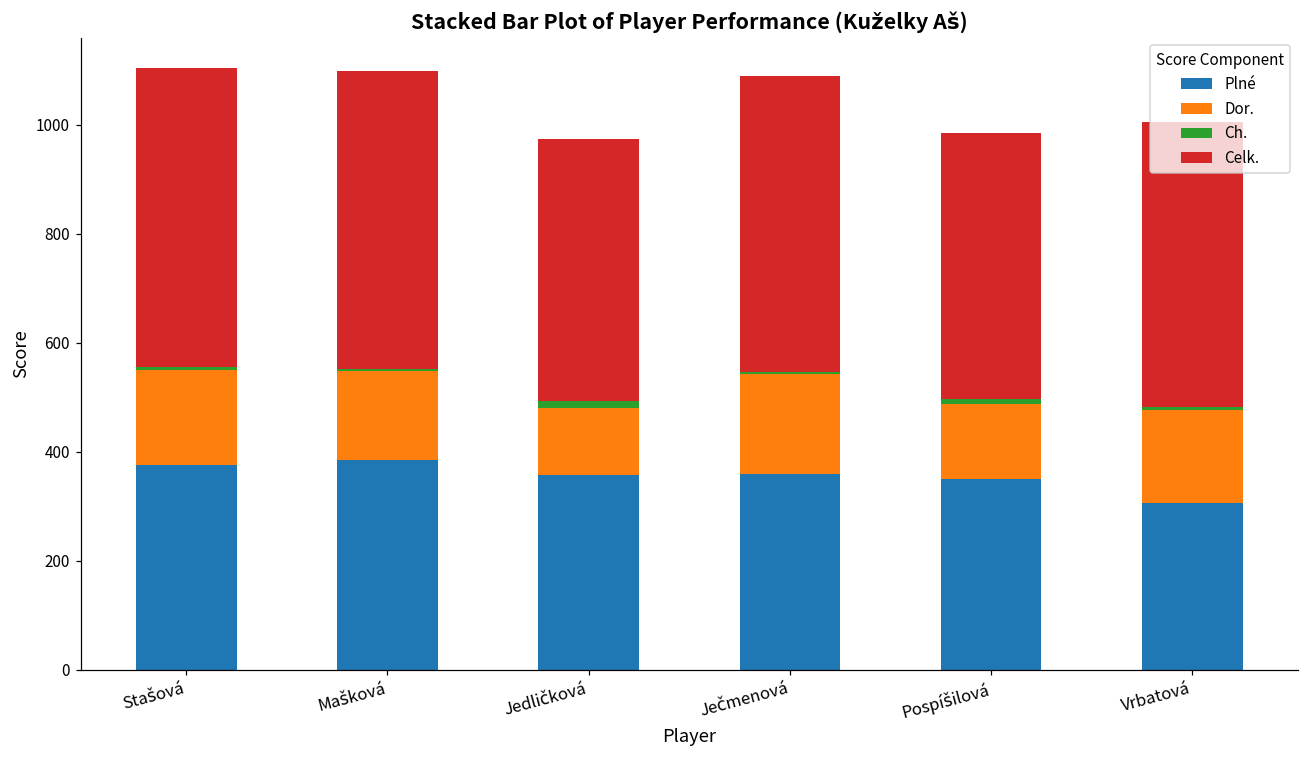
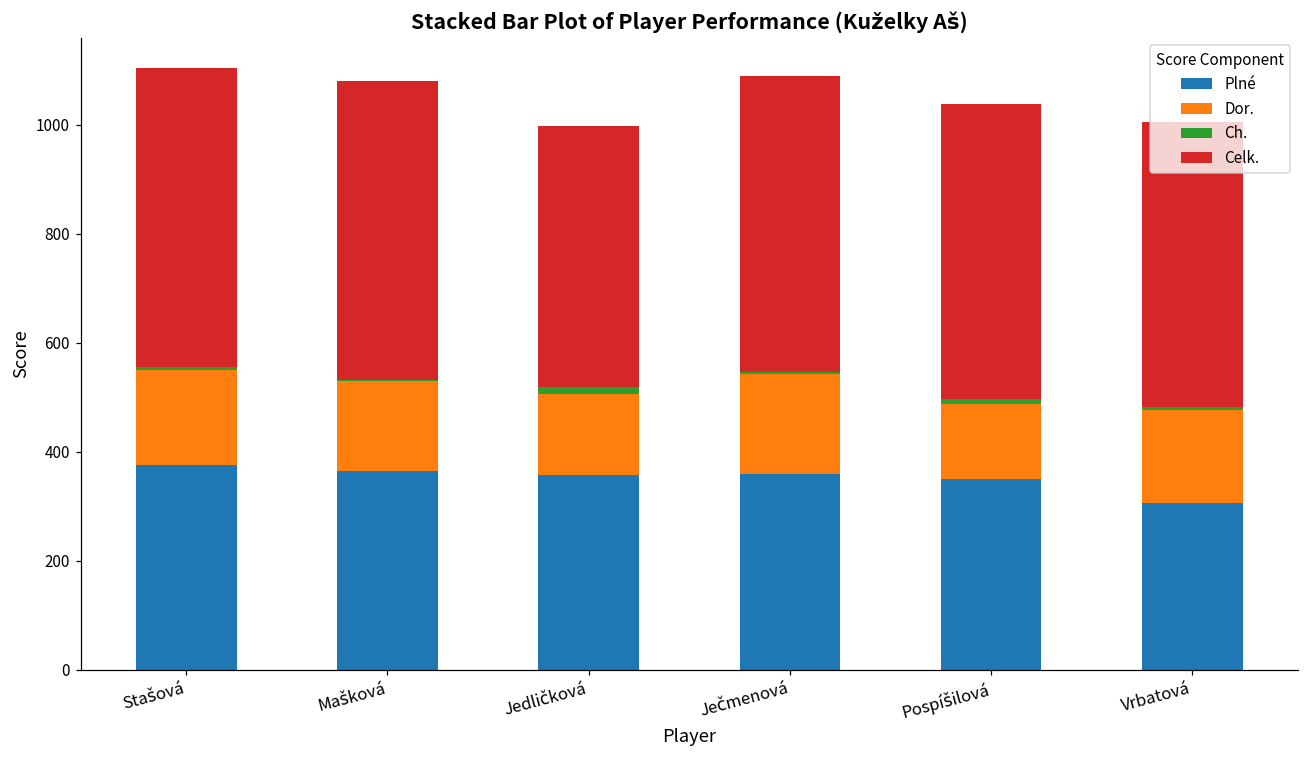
  {
    "Plné": {
      "Stašová": 380,
-     "Mašková": 380,
+     "Mašková": 370,
      "Jedličková": 360,
      "Ječmenová": 360,
      "Pospíšilová": 350,
      "Vrbatová": 310
    },
    "Dor.": {
      "Stašová": 180,
      "Mašková": 160,
-     "Jedličková": 120,
+     "Jedličková": 150,
      "Ječmenová": 180,
      "Pospíšilová": 140,
      "Vrbatová": 170
    },
    "Ch.": {
      "Stašová": 10,
      "Jedličková": 10,
      "Pospíšilová": 10
    },
    "Celk.": {
      "Stašová": 550,
      "Mašková": 550,
      "Jedličková": 480,
      "Ječmenová": 540,
-     "Pospíšilová": 490
+     "Pospíšilová": 540
    }
  }
